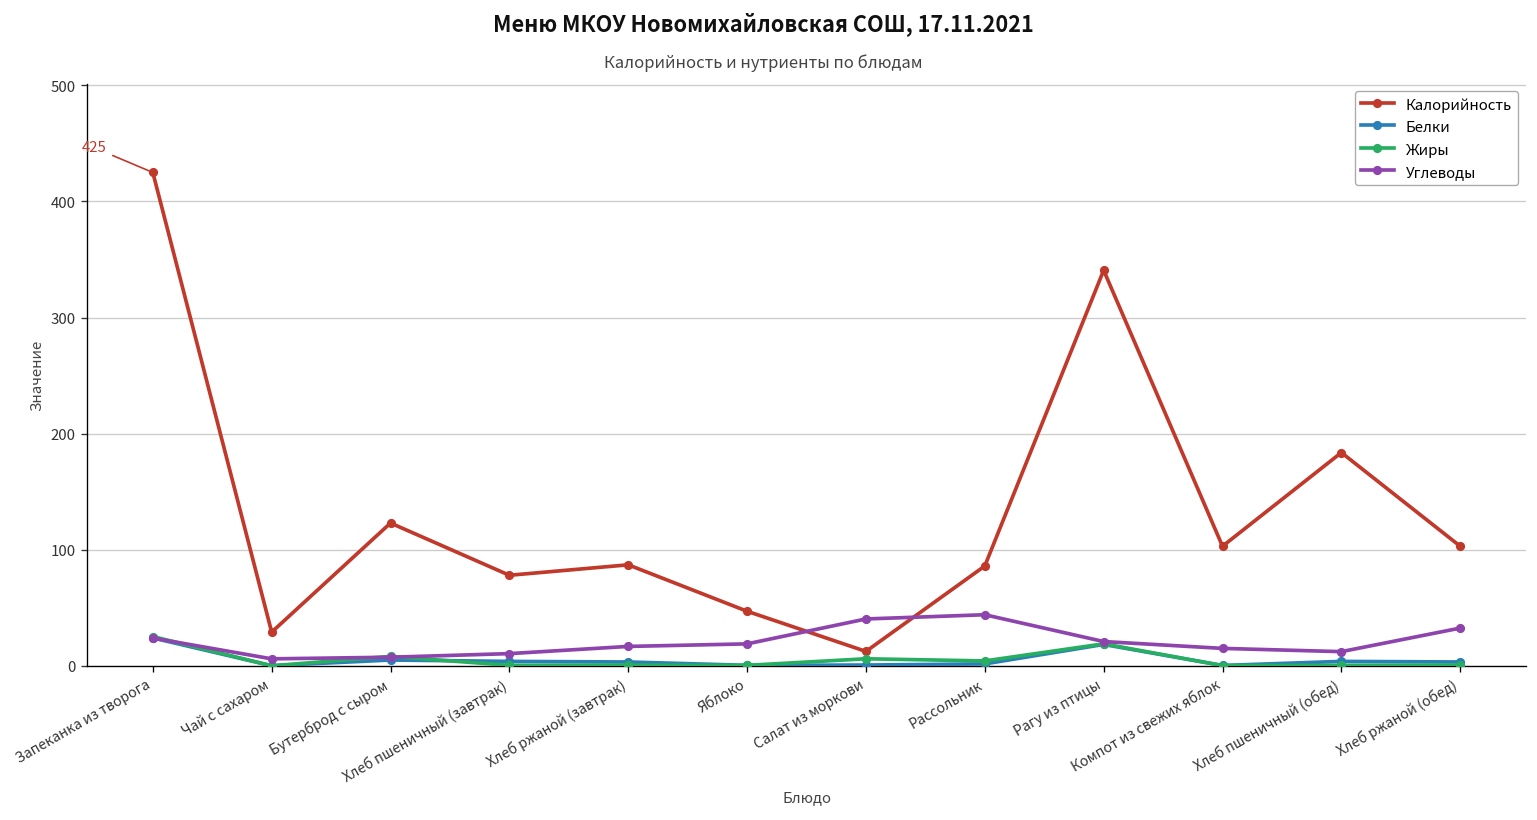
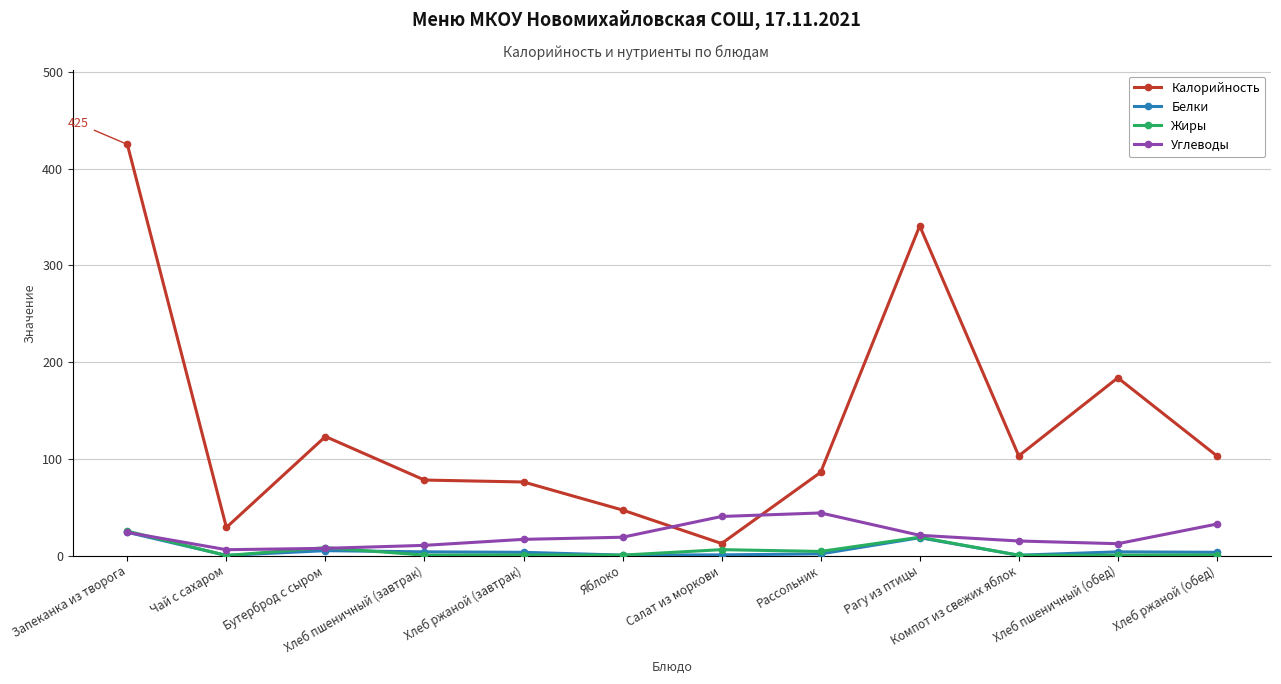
  {
    "Калорийность": {
      "Чай с сахаром": 30,
      "Бутерброд с сыром": 120,
      "Хлеб пшеничный (завтрак)": 80,
-     "Хлеб ржаной (завтрак)": 90,
+     "Хлеб ржаной (завтрак)": 80,
      "Яблоко": 50,
      "Салат из моркови": 10,
      "Рассольник": 90,
      "Рагу из птицы": 340,
      "Компот из свежих яблок": 100,
      "Хлеб пшеничный (обед)": 180,
      "Хлеб ржаной (обед)": 100
    },
    "Белки": {
      "Хлеб пшеничный (завтрак)": 0,
      "Хлеб ржаной (завтрак)": 0,
      "Салат из моркови": 0,
      "Хлеб пшеничный (обед)": 0,
      "Хлеб ржаной (обед)": 0
    },
    "Жиры": {
      "Хлеб пшеничный (завтрак)": 0,
      "Хлеб ржаной (завтрак)": 0,
      "Салат из моркови": 10,
      "Хлеб пшеничный (обед)": 0,
      "Хлеб ржаной (обед)": 0
    },
    "Углеводы": {
      "Чай с сахаром": 10,
      "Хлеб пшеничный (завтрак)": 10,
      "Хлеб ржаной (завтрак)": 20,
      "Яблоко": 20,
      "Салат из моркови": 40,
      "Рассольник": 40,
      "Компот из свежих яблок": 20,
      "Хлеб пшеничный (обед)": 10,
      "Хлеб ржаной (обед)": 30
    }
  }
